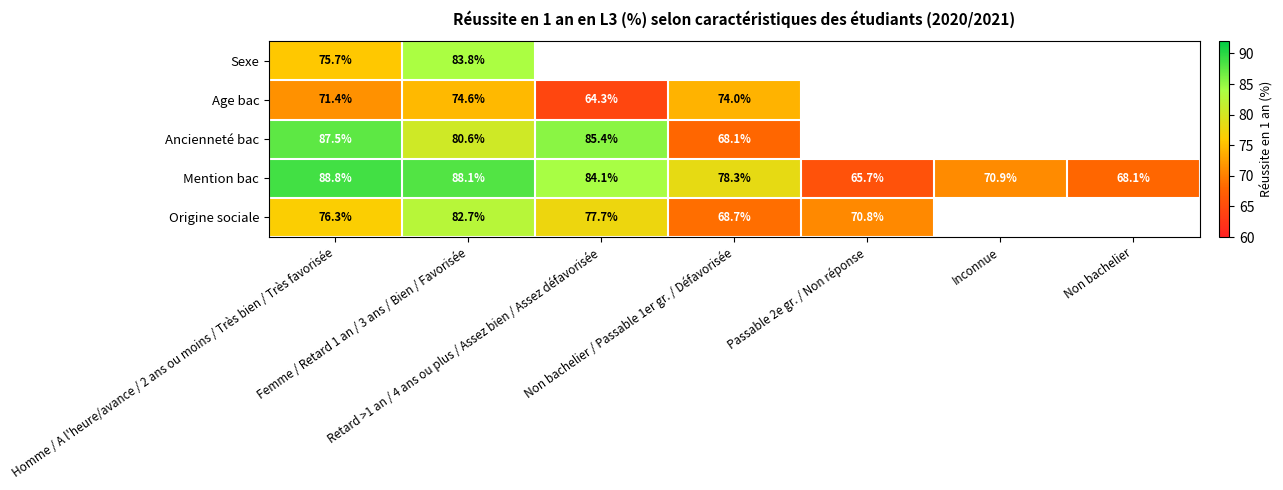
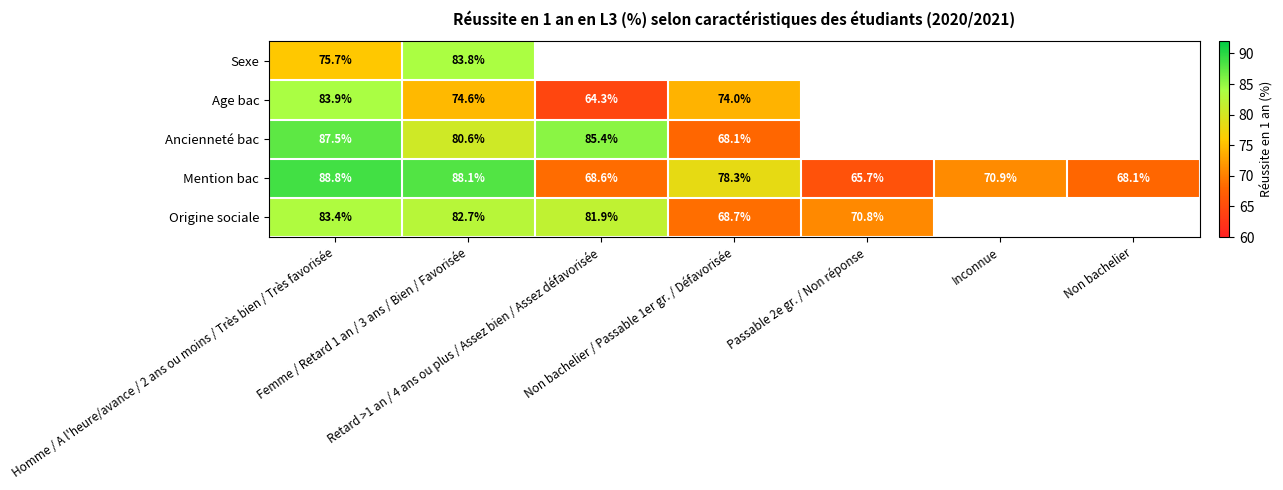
  {
    "Sexe": {
      "Homme / A l'heure/avance / 2 ans ou moins / Très bien / Très favorisée": "75.7%",
      "Femme / Retard 1 an / 3 ans / Bien / Favorisée": "83.8%"
    },
    "Age bac": {
-     "Homme / A l'heure/avance / 2 ans ou moins / Très bien / Très favorisée": "71.4%",
+     "Homme / A l'heure/avance / 2 ans ou moins / Très bien / Très favorisée": "83.9%",
      "Femme / Retard 1 an / 3 ans / Bien / Favorisée": "74.6%",
      "Retard >1 an / 4 ans ou plus / Assez bien / Assez défavorisée": "64.3%",
      "Non bachelier / Passable 1er gr. / Défavorisée": "74.0%"
    },
    "Ancienneté bac": {
      "Homme / A l'heure/avance / 2 ans ou moins / Très bien / Très favorisée": "87.5%",
      "Femme / Retard 1 an / 3 ans / Bien / Favorisée": "80.6%",
      "Retard >1 an / 4 ans ou plus / Assez bien / Assez défavorisée": "85.4%",
      "Non bachelier / Passable 1er gr. / Défavorisée": "68.1%"
    },
    "Mention bac": {
      "Homme / A l'heure/avance / 2 ans ou moins / Très bien / Très favorisée": "88.8%",
      "Femme / Retard 1 an / 3 ans / Bien / Favorisée": "88.1%",
-     "Retard >1 an / 4 ans ou plus / Assez bien / Assez défavorisée": "84.1%",
+     "Retard >1 an / 4 ans ou plus / Assez bien / Assez défavorisée": "68.6%",
      "Non bachelier / Passable 1er gr. / Défavorisée": "78.3%",
      "Passable 2e gr. / Non réponse": "65.7%",
      "Inconnue": "70.9%",
      "Non bachelier": "68.1%"
    },
    "Origine sociale": {
-     "Homme / A l'heure/avance / 2 ans ou moins / Très bien / Très favorisée": "76.3%",
+     "Homme / A l'heure/avance / 2 ans ou moins / Très bien / Très favorisée": "83.4%",
      "Femme / Retard 1 an / 3 ans / Bien / Favorisée": "82.7%",
-     "Retard >1 an / 4 ans ou plus / Assez bien / Assez défavorisée": "77.7%",
+     "Retard >1 an / 4 ans ou plus / Assez bien / Assez défavorisée": "81.9%",
      "Non bachelier / Passable 1er gr. / Défavorisée": "68.7%",
      "Passable 2e gr. / Non réponse": "70.8%"
    }
  }
